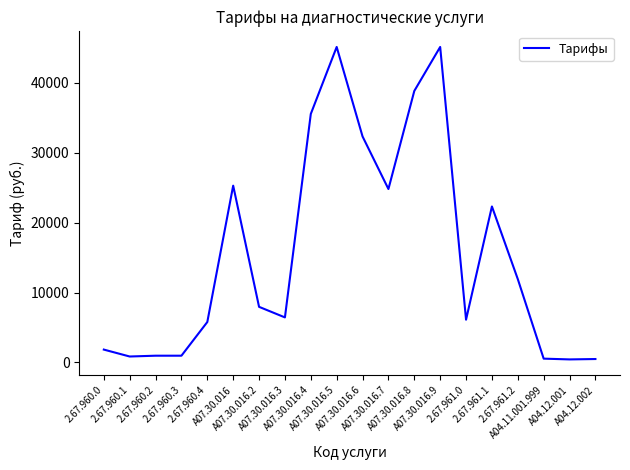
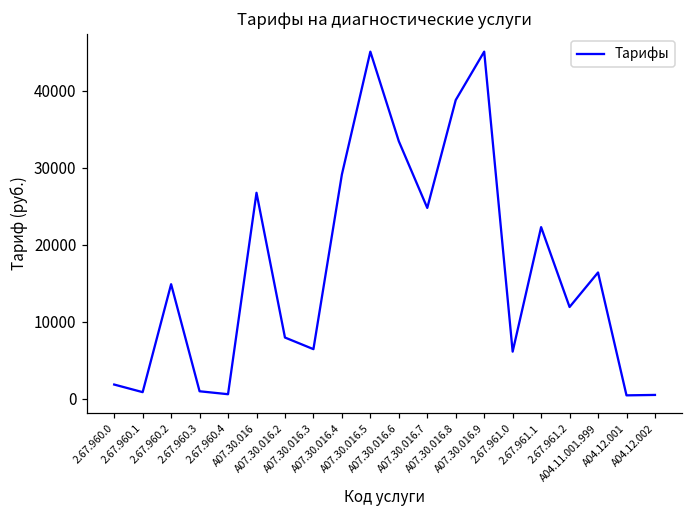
  {
    "2.67.960.0": 2000,
    "2.67.960.1": 1000,
-   "2.67.960.2": 1000,
+   "2.67.960.2": 15000,
    "2.67.960.3": 1000,
-   "2.67.960.4": 6000,
-   "A07.30.016": 25000,
+   "2.67.960.4": 1000,
+   "A07.30.016": 27000,
    "A07.30.016.2": 8000,
    "A07.30.016.3": 6000,
-   "A07.30.016.4": 36000,
+   "A07.30.016.4": 29000,
    "A07.30.016.5": 45000,
-   "A07.30.016.6": 32000,
+   "A07.30.016.6": 33000,
    "A07.30.016.7": 25000,
    "A07.30.016.8": 39000,
    "A07.30.016.9": 45000,
    "2.67.961.0": 6000,
    "2.67.961.1": 22000,
    "2.67.961.2": 12000,
-   "A04.11.001.999": 1000,
+   "A04.11.001.999": 16000,
    "A04.12.001": 0,
    "A04.12.002": 0
  }
